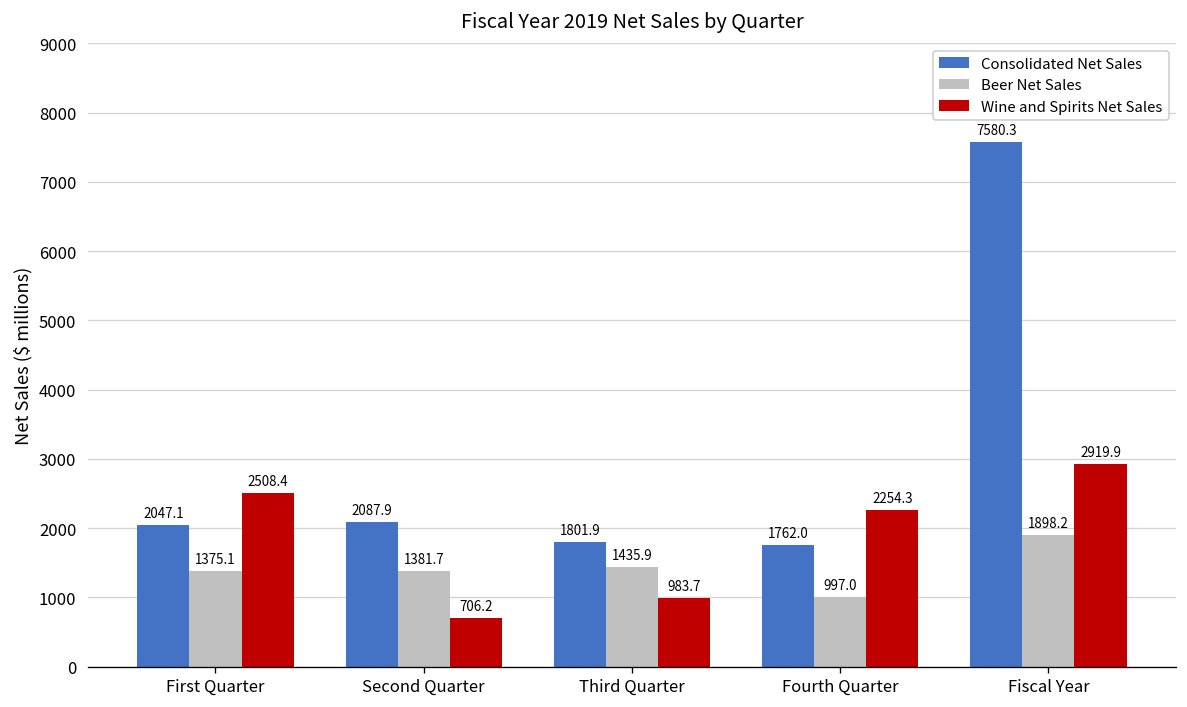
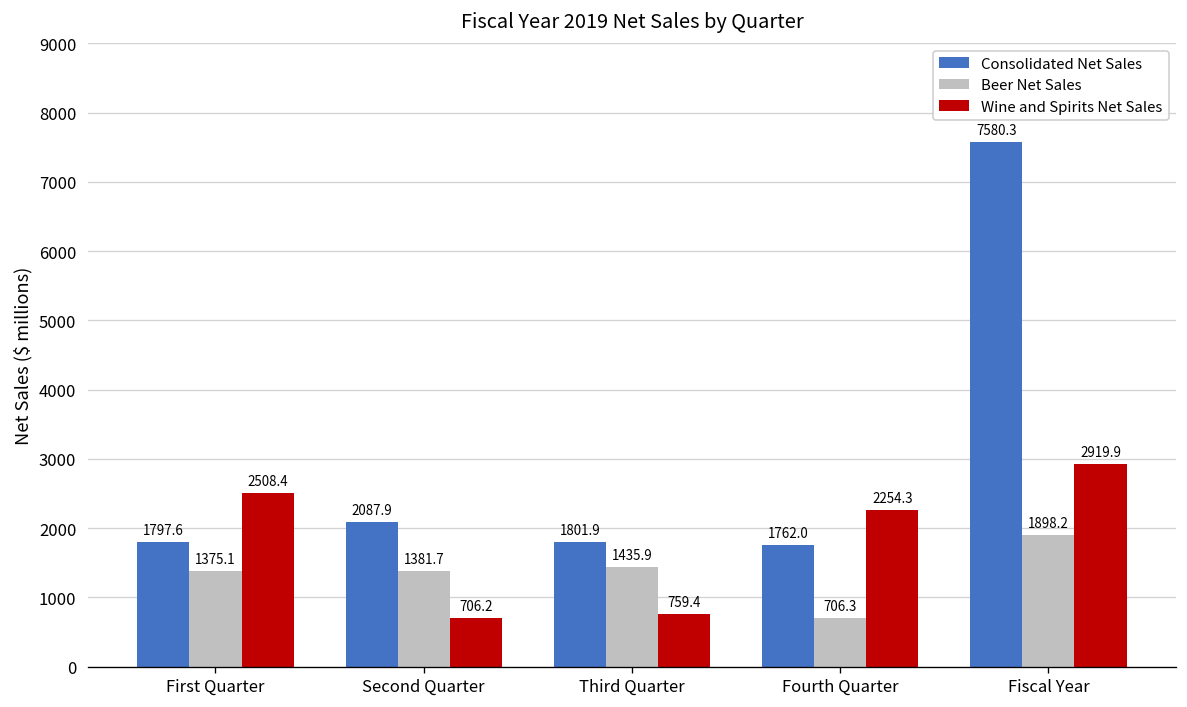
  {
    "Consolidated Net Sales": {
-     "First Quarter": 2047.1,
+     "First Quarter": 1797.6,
      "Second Quarter": 2087.9,
      "Third Quarter": 1801.9,
      "Fourth Quarter": 1762.0,
      "Fiscal Year": 7580.3
    },
    "Beer Net Sales": {
      "First Quarter": 1375.1,
      "Second Quarter": 1381.7,
      "Third Quarter": 1435.9,
-     "Fourth Quarter": 997.0,
+     "Fourth Quarter": 706.3,
      "Fiscal Year": 1898.2
    },
    "Wine and Spirits Net Sales": {
      "First Quarter": 2508.4,
      "Second Quarter": 706.2,
-     "Third Quarter": 983.7,
+     "Third Quarter": 759.4,
      "Fourth Quarter": 2254.3,
      "Fiscal Year": 2919.9
    }
  }
